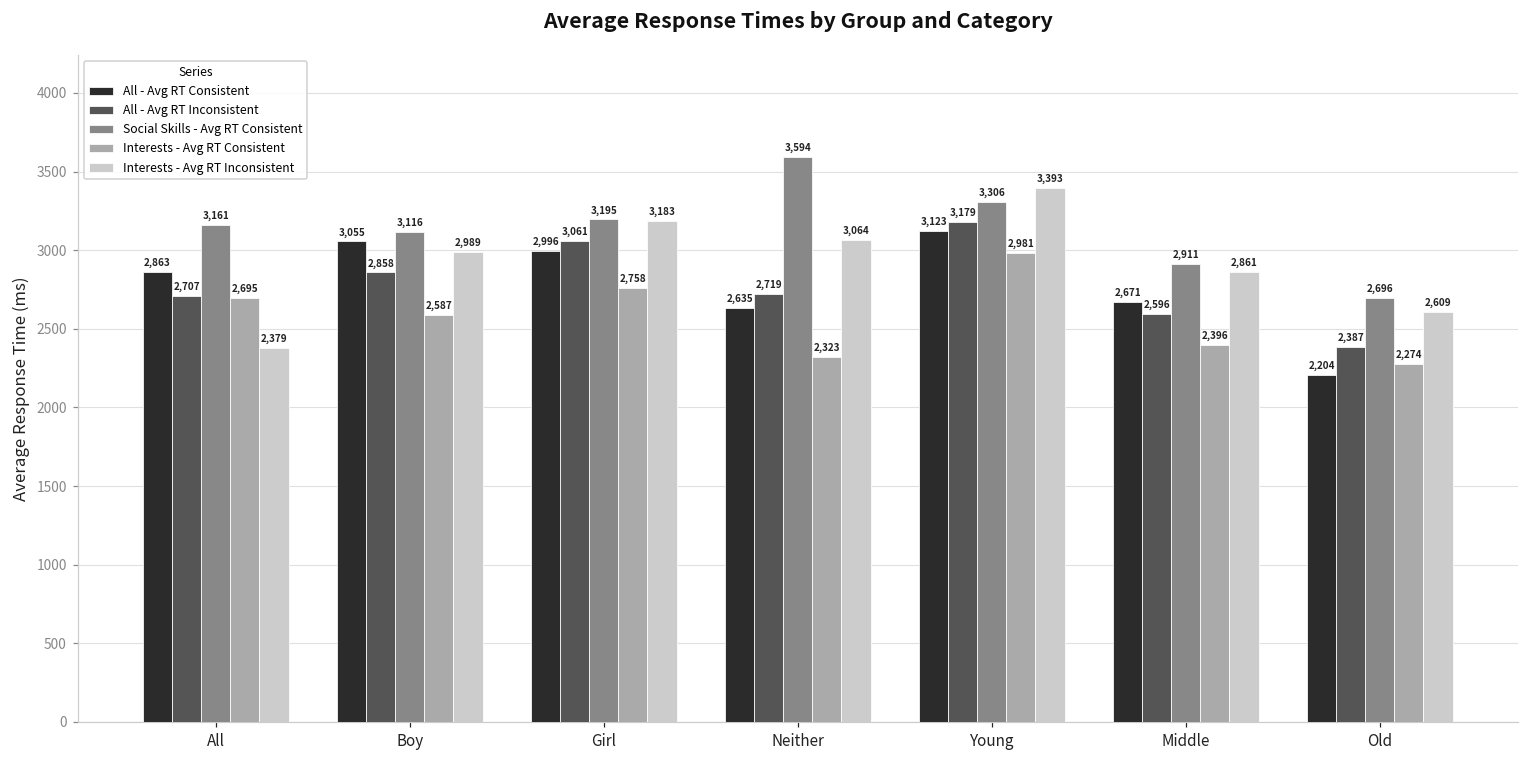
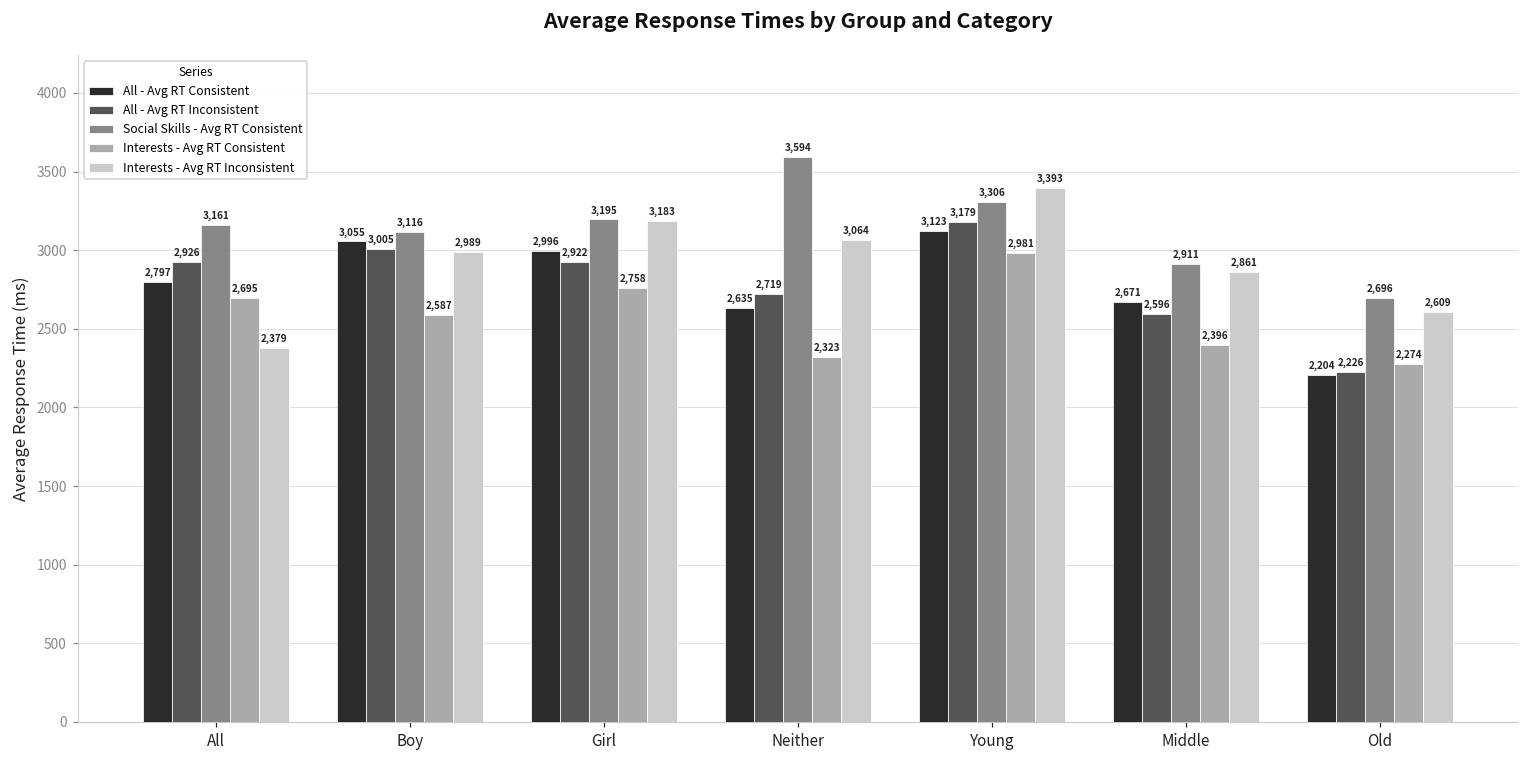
  {
    "All - Avg RT Consistent": {
-     "All": "2,863",
+     "All": "2,797",
      "Boy": "3,055",
      "Girl": "2,996",
      "Neither": "2,635",
      "Young": "3,123",
      "Middle": "2,671",
      "Old": "2,204"
    },
    "All - Avg RT Inconsistent": {
-     "All": "2,707",
-     "Boy": "2,858",
-     "Girl": "3,061",
+     "All": "2,926",
+     "Boy": "3,005",
+     "Girl": "2,922",
      "Neither": "2,719",
      "Young": "3,179",
      "Middle": "2,596",
-     "Old": "2,387"
+     "Old": "2,226"
    }
  }
